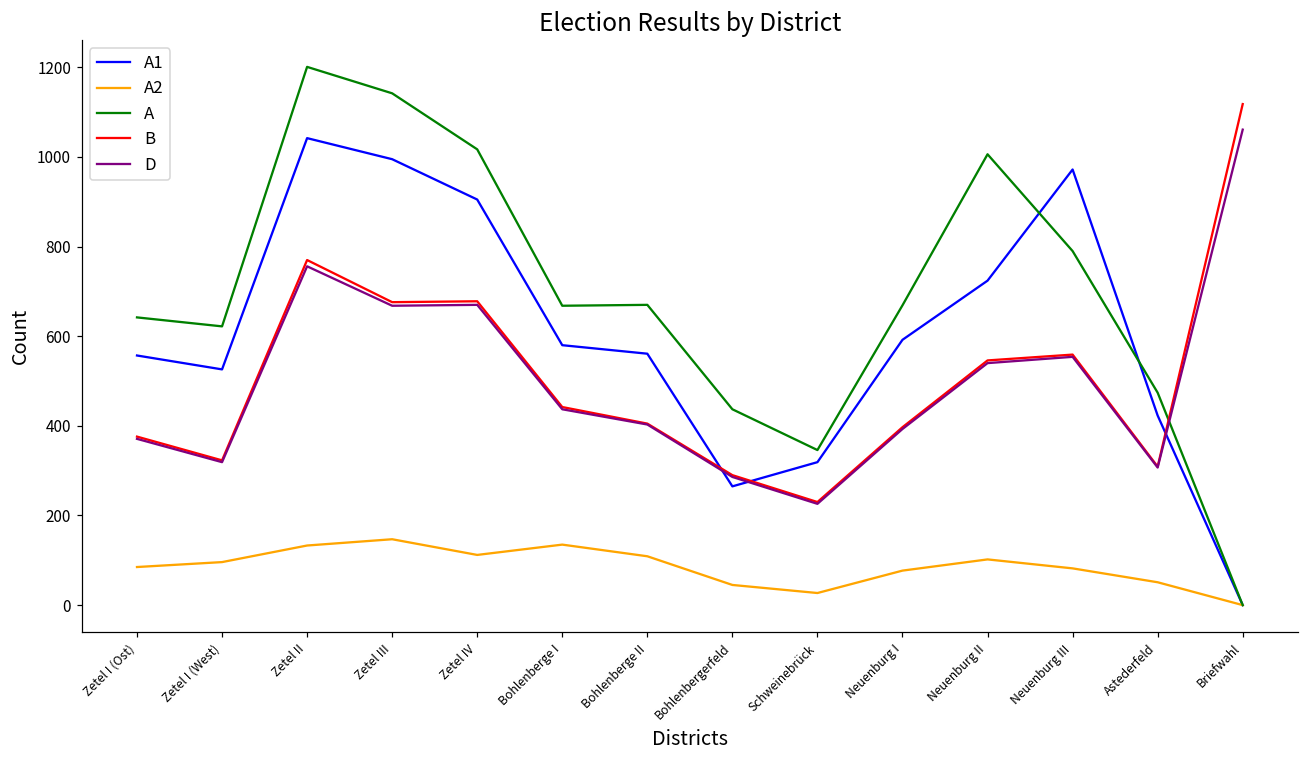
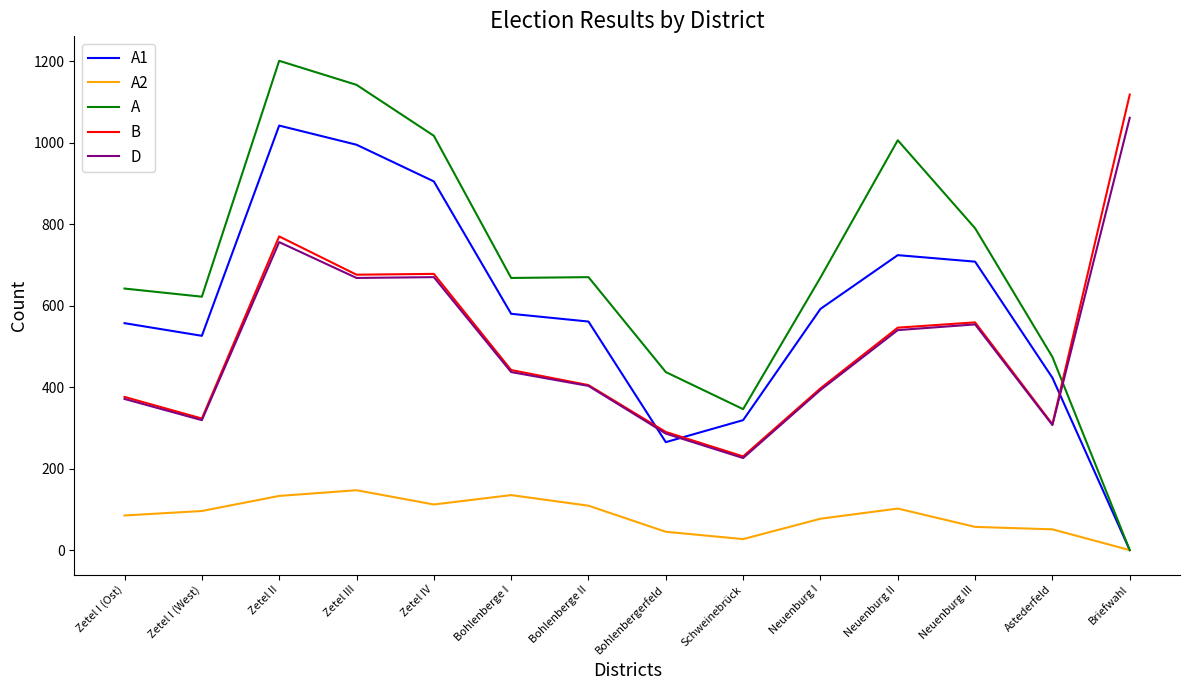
  {
    "A1": {
      "Zetel I (Ost)": 560,
      "Zetel I (West)": 530,
      "Zetel II": 1040,
      "Zetel III": 1000,
      "Zetel IV": 910,
      "Bohlenberge I": 580,
      "Bohlenberge II": 560,
      "Bohlenbergerfeld": 270,
      "Schweinebrück": 320,
      "Neuenburg I": 590,
      "Neuenburg II": 720,
-     "Neuenburg III": 970,
+     "Neuenburg III": 710,
      "Astederfeld": 420
    },
    "A2": {
      "Zetel I (Ost)": 90,
      "Zetel I (West)": 100,
      "Zetel II": 130,
      "Zetel III": 150,
      "Zetel IV": 110,
      "Bohlenberge I": 140,
      "Bohlenberge II": 110,
      "Bohlenbergerfeld": 50,
      "Schweinebrück": 30,
      "Neuenburg I": 80,
      "Neuenburg II": 100,
-     "Neuenburg III": 80,
+     "Neuenburg III": 60,
      "Astederfeld": 50
    },
    "A": {
      "Zetel I (Ost)": 640,
      "Zetel I (West)": 620,
      "Zetel II": 1200,
      "Zetel III": 1140,
      "Zetel IV": 1020,
      "Bohlenberge I": 670,
      "Bohlenberge II": 670,
      "Bohlenbergerfeld": 440,
      "Schweinebrück": 350,
      "Neuenburg I": 670,
      "Neuenburg II": 1010,
      "Neuenburg III": 790,
      "Astederfeld": 470
    },
    "B": {
      "Zetel II": 770,
      "Zetel III": 680,
      "Zetel IV": 680,
      "Briefwahl": 1120
    },
    "D": {
      "Zetel II": 760,
      "Zetel III": 670,
      "Zetel IV": 670,
      "Briefwahl": 1060
    }
  }
